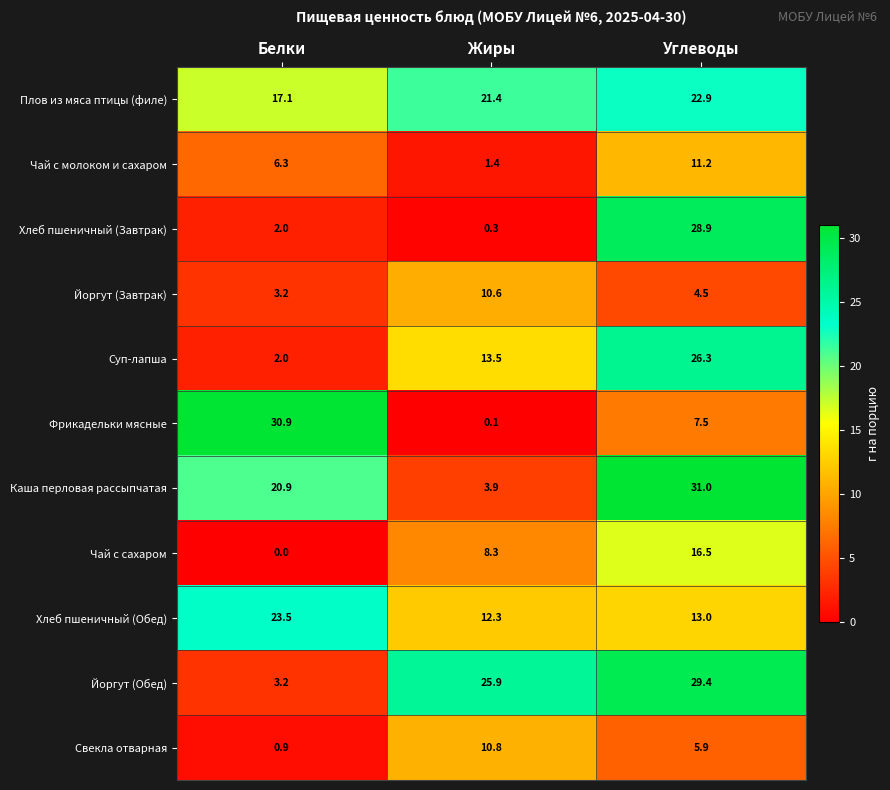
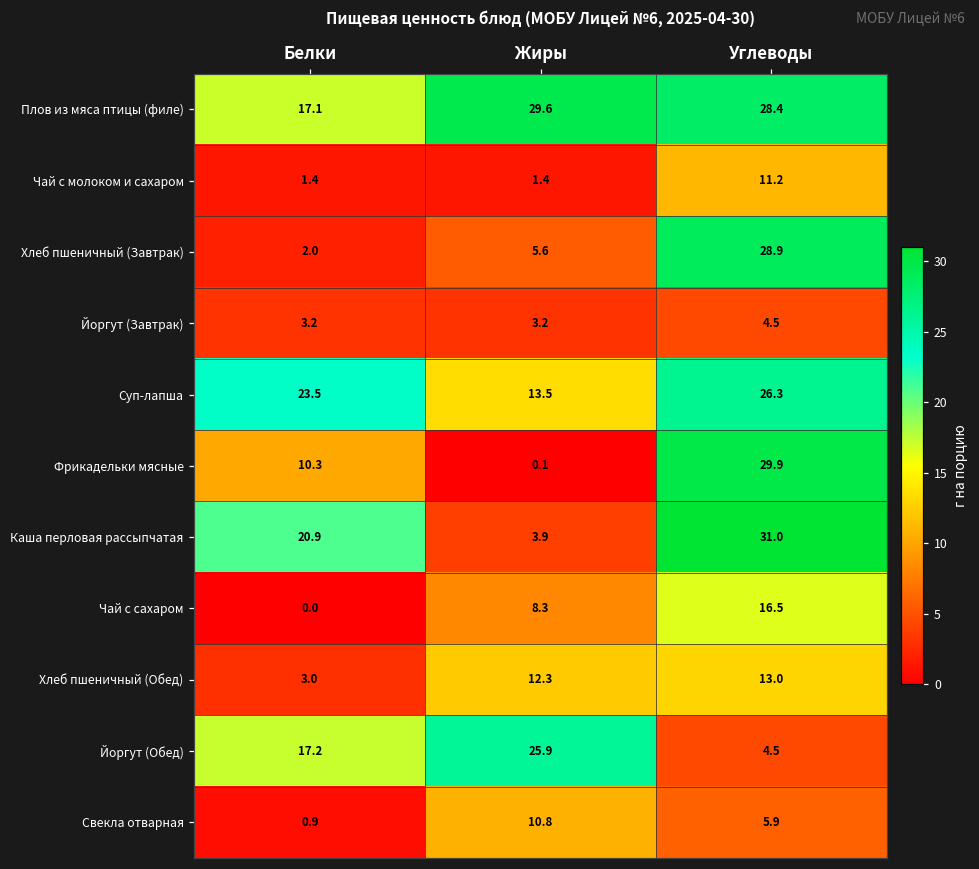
  {
    "Плов из мяса птицы (филе)": {
      "Белки": 17.1,
-     "Жиры": 21.4,
-     "Углеводы": 22.9
+     "Жиры": 29.6,
+     "Углеводы": 28.4
    },
    "Чай с молоком и сахаром": {
-     "Белки": 6.3,
+     "Белки": 1.4,
      "Жиры": 1.4,
      "Углеводы": 11.2
    },
    "Хлеб пшеничный (Завтрак)": {
      "Белки": 2.0,
-     "Жиры": 0.3,
+     "Жиры": 5.6,
      "Углеводы": 28.9
    },
    "Йоргут (Завтрак)": {
      "Белки": 3.2,
-     "Жиры": 10.6,
+     "Жиры": 3.2,
      "Углеводы": 4.5
    },
    "Суп-лапша": {
-     "Белки": 2.0,
+     "Белки": 23.5,
      "Жиры": 13.5,
      "Углеводы": 26.3
    },
    "Фрикадельки мясные": {
-     "Белки": 30.9,
+     "Белки": 10.3,
      "Жиры": 0.1,
-     "Углеводы": 7.5
+     "Углеводы": 29.9
    },
    "Каша перловая рассыпчатая": {
      "Белки": 20.9,
      "Жиры": 3.9,
      "Углеводы": 31.0
    },
    "Чай с сахаром": {
      "Белки": 0.0,
      "Жиры": 8.3,
      "Углеводы": 16.5
    },
    "Хлеб пшеничный (Обед)": {
-     "Белки": 23.5,
+     "Белки": 3.0,
      "Жиры": 12.3,
      "Углеводы": 13.0
    },
    "Йоргут (Обед)": {
-     "Белки": 3.2,
+     "Белки": 17.2,
      "Жиры": 25.9,
-     "Углеводы": 29.4
+     "Углеводы": 4.5
    },
    "Свекла отварная": {
      "Белки": 0.9,
      "Жиры": 10.8,
      "Углеводы": 5.9
    }
  }
